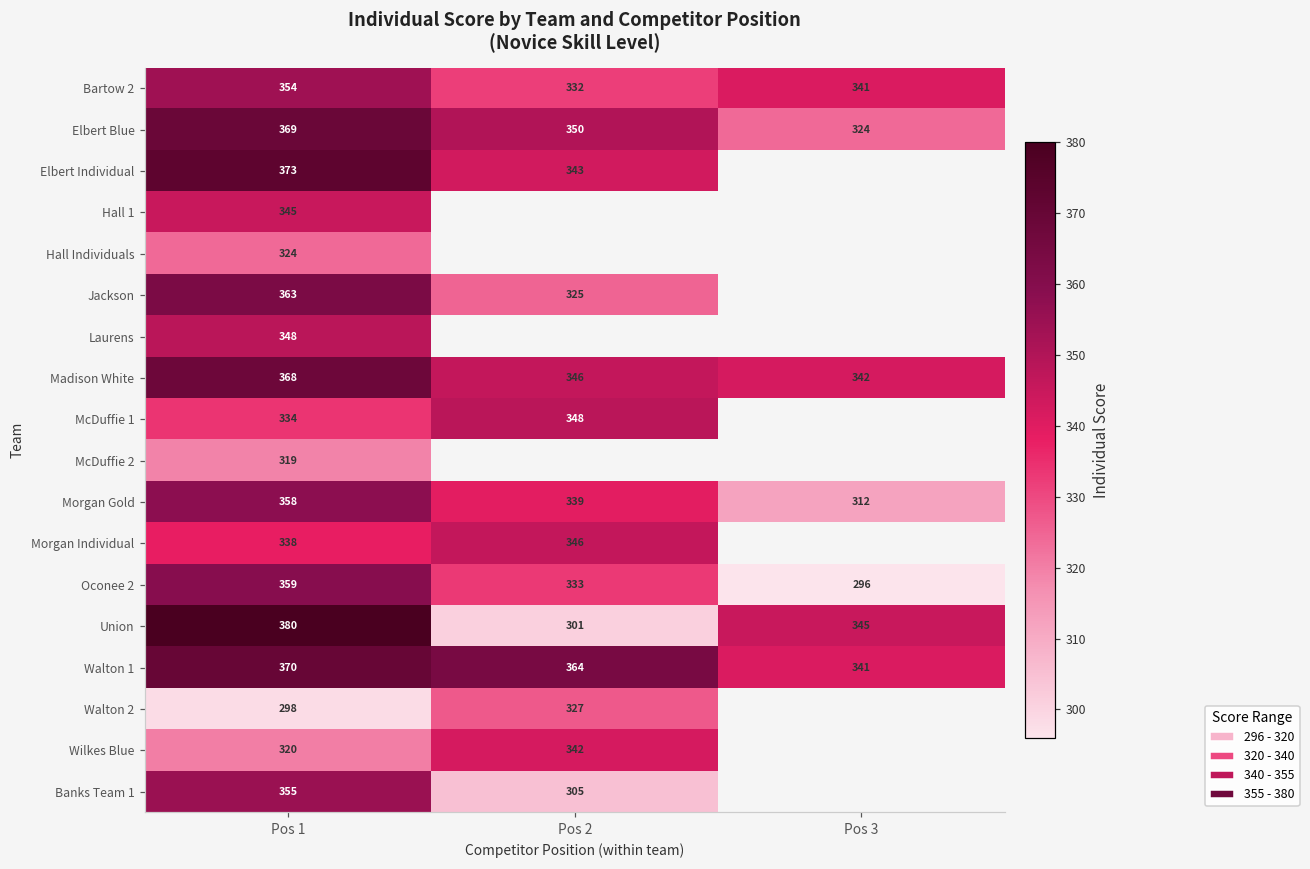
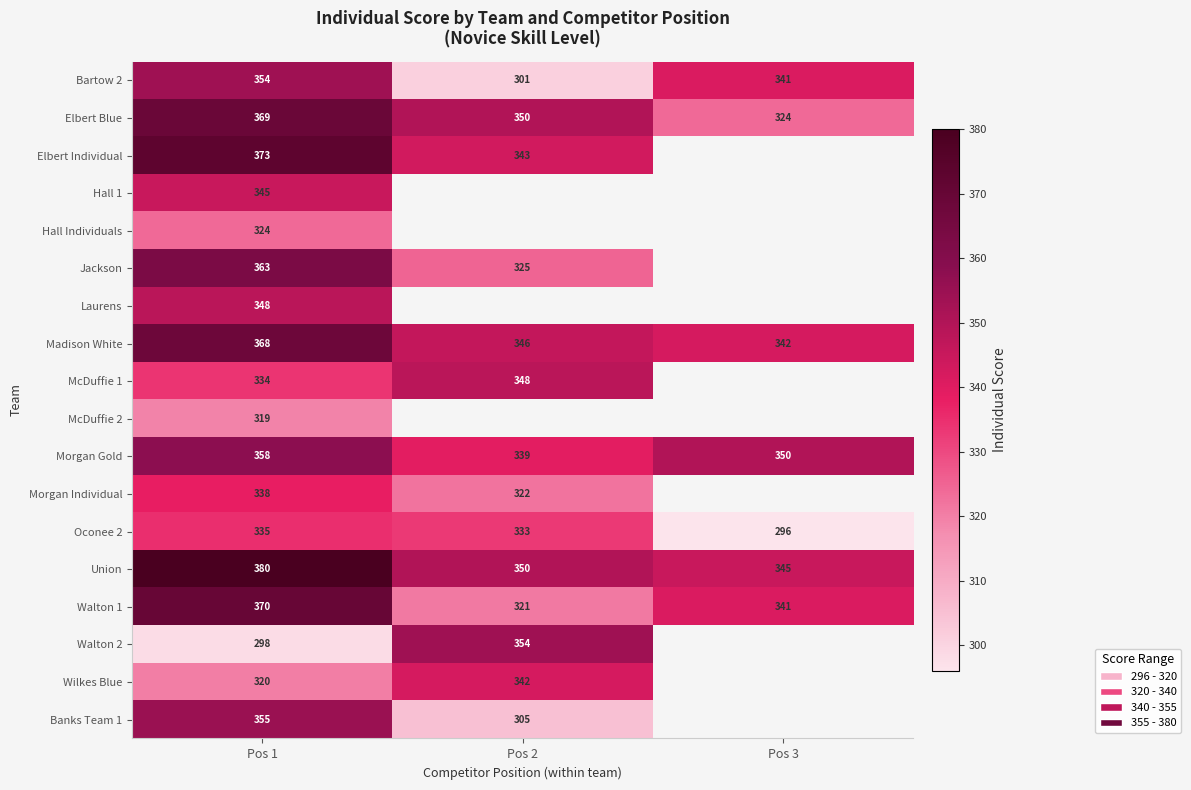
  {
    "Bartow 2": {
      "Pos 1": 354,
-     "Pos 2": 332,
+     "Pos 2": 301,
      "Pos 3": 341
    },
    "Elbert Blue": {
      "Pos 1": 369,
      "Pos 2": 350,
      "Pos 3": 324
    },
    "Elbert Individual": {
      "Pos 1": 373,
      "Pos 2": 343
    },
    "Hall 1": {
      "Pos 1": 345
    },
    "Hall Individuals": {
      "Pos 1": 324
    },
    "Jackson": {
      "Pos 1": 363,
      "Pos 2": 325
    },
    "Laurens": {
      "Pos 1": 348
    },
    "Madison White": {
      "Pos 1": 368,
      "Pos 2": 346,
      "Pos 3": 342
    },
    "McDuffie 1": {
      "Pos 1": 334,
      "Pos 2": 348
    },
    "McDuffie 2": {
      "Pos 1": 319
    },
    "Morgan Gold": {
      "Pos 1": 358,
      "Pos 2": 339,
-     "Pos 3": 312
+     "Pos 3": 350
    },
    "Morgan Individual": {
      "Pos 1": 338,
-     "Pos 2": 346
+     "Pos 2": 322
    },
    "Oconee 2": {
-     "Pos 1": 359,
+     "Pos 1": 335,
      "Pos 2": 333,
      "Pos 3": 296
    },
    "Union": {
      "Pos 1": 380,
-     "Pos 2": 301,
+     "Pos 2": 350,
      "Pos 3": 345
    },
    "Walton 1": {
      "Pos 1": 370,
-     "Pos 2": 364,
+     "Pos 2": 321,
      "Pos 3": 341
    },
    "Walton 2": {
      "Pos 1": 298,
-     "Pos 2": 327
+     "Pos 2": 354
    },
    "Wilkes Blue": {
      "Pos 1": 320,
      "Pos 2": 342
    },
    "Banks Team 1": {
      "Pos 1": 355,
      "Pos 2": 305
    }
  }
